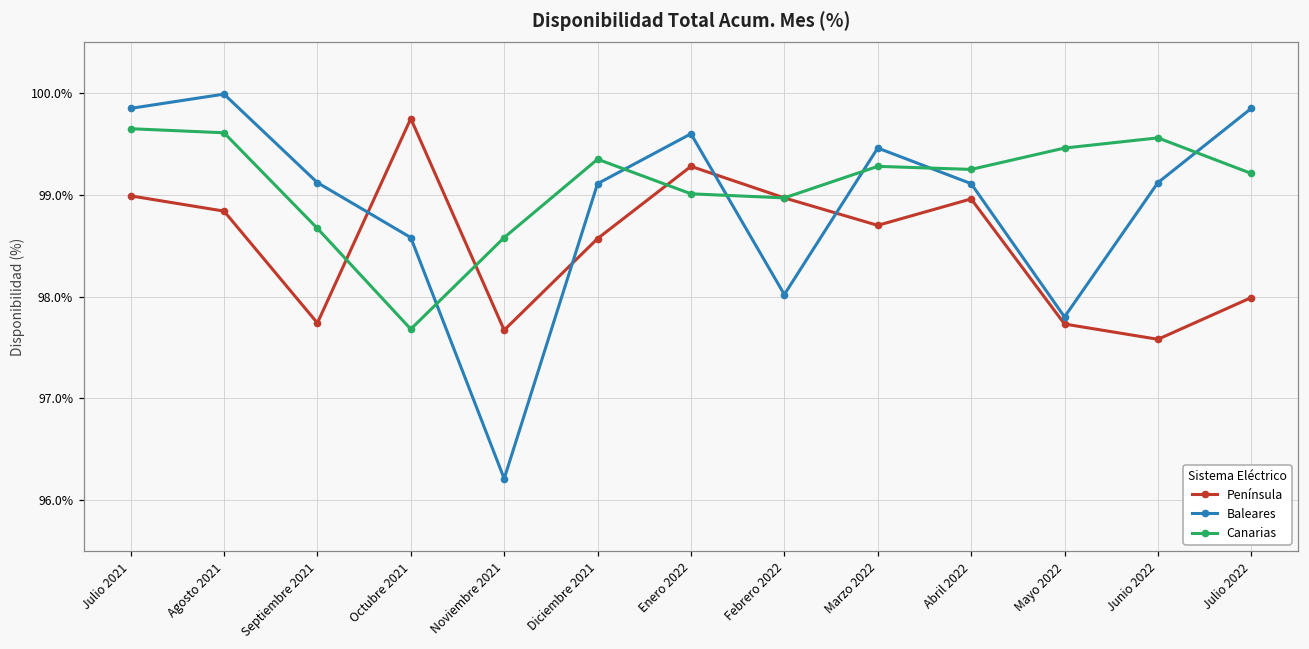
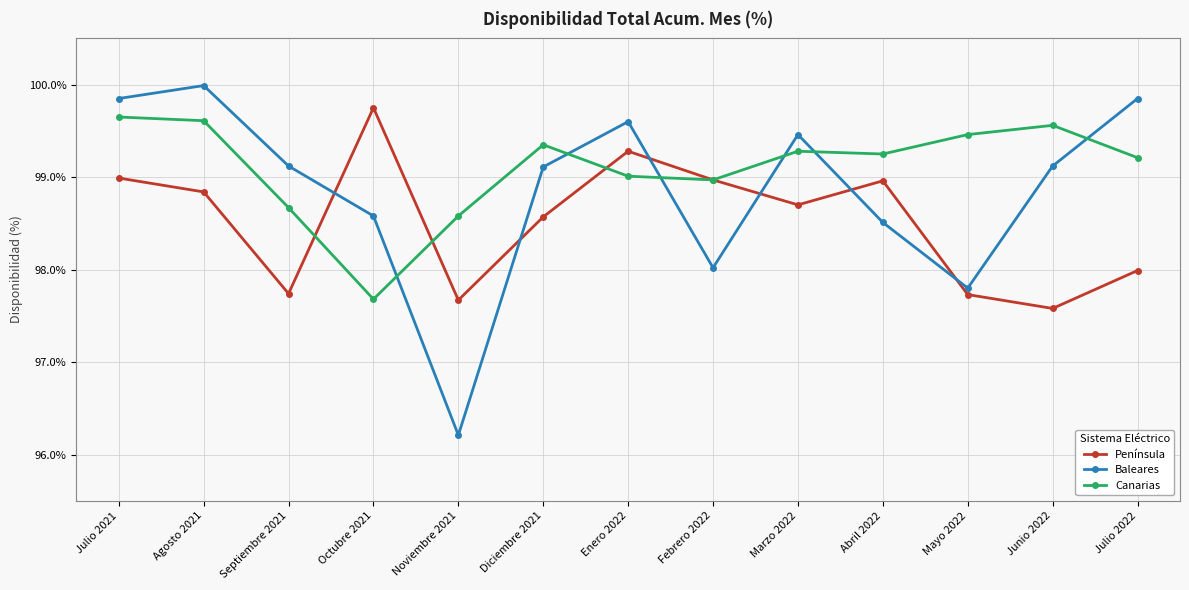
  {
    "Península": {
      "Julio 2021": "99.0%",
      "Agosto 2021": "98.8%",
      "Septiembre 2021": "97.7%",
      "Octubre 2021": "99.8%",
      "Noviembre 2021": "97.7%",
      "Diciembre 2021": "98.6%",
      "Enero 2022": "99.3%",
      "Marzo 2022": "98.7%",
      "Abril 2022": "99.0%",
      "Mayo 2022": "97.7%",
      "Junio 2022": "97.6%",
      "Julio 2022": "98.0%"
    },
    "Baleares": {
      "Julio 2021": "99.9%",
      "Agosto 2021": "100.0%",
      "Septiembre 2021": "99.1%",
      "Octubre 2021": "98.6%",
      "Noviembre 2021": "96.2%",
      "Diciembre 2021": "99.1%",
      "Enero 2022": "99.6%",
      "Febrero 2022": "98.0%",
      "Marzo 2022": "99.5%",
-     "Abril 2022": "99.1%",
+     "Abril 2022": "98.5%",
      "Mayo 2022": "97.8%",
      "Junio 2022": "99.1%",
      "Julio 2022": "99.9%"
    },
    "Canarias": {
      "Julio 2021": "99.7%",
      "Agosto 2021": "99.6%",
      "Septiembre 2021": "98.7%",
      "Octubre 2021": "97.7%",
      "Noviembre 2021": "98.6%",
      "Diciembre 2021": "99.4%",
      "Enero 2022": "99.0%",
      "Marzo 2022": "99.3%",
      "Abril 2022": "99.3%",
      "Mayo 2022": "99.5%",
      "Junio 2022": "99.6%",
      "Julio 2022": "99.2%"
    }
  }
